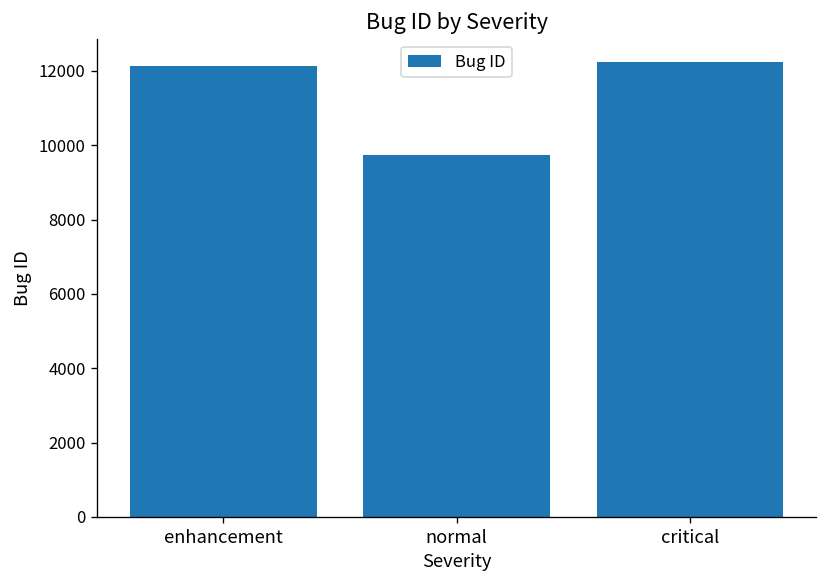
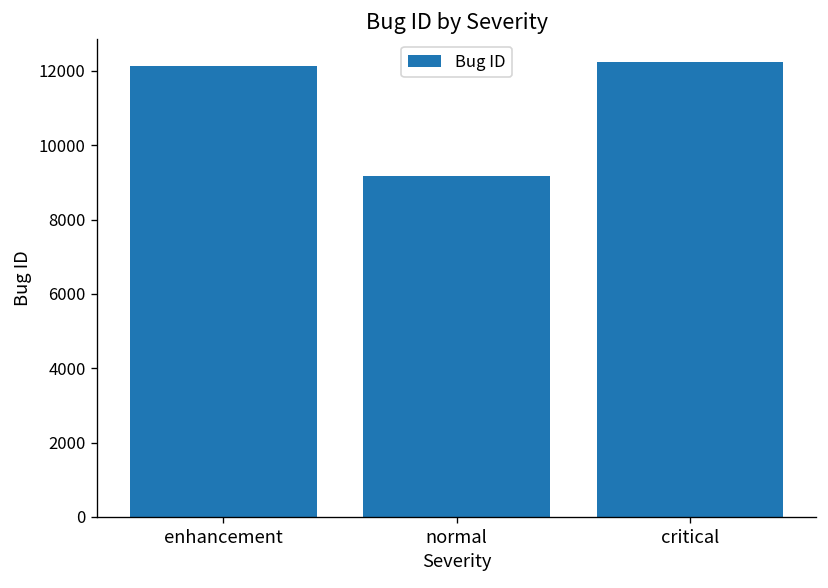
  {
    "enhancement": 12100,
-   "normal": 9700,
+   "normal": 9200,
    "critical": 12300
  }
